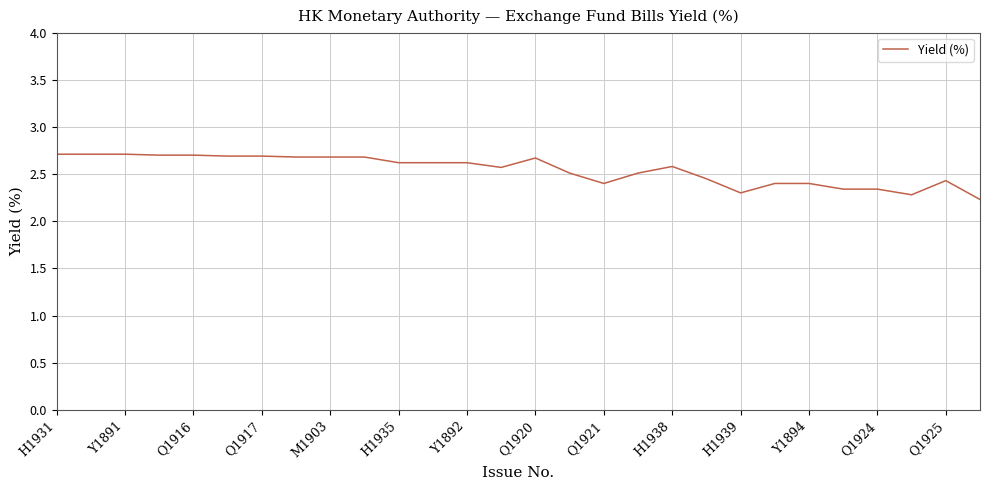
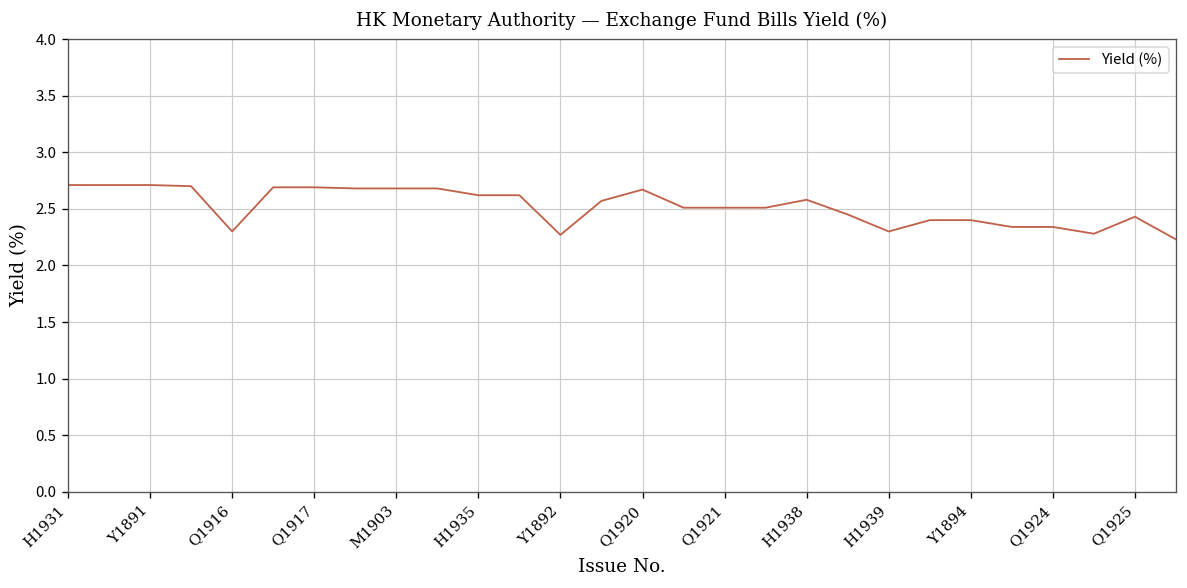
  {
    "H1931": 2.7,
    "Y1891": 2.7,
-   "Q1916": 2.7,
+   "Q1916": 2.3,
    "Q1917": 2.7,
    "M1903": 2.7,
    "H1935": 2.6,
-   "Y1892": 2.6,
+   "Y1892": 2.3,
    "Q1920": 2.7,
-   "Q1921": 2.4,
+   "Q1921": 2.5,
    "H1938": 2.6,
    "H1939": 2.3,
    "Y1894": 2.4,
    "Q1924": 2.3,
    "Q1925": 2.4
  }
